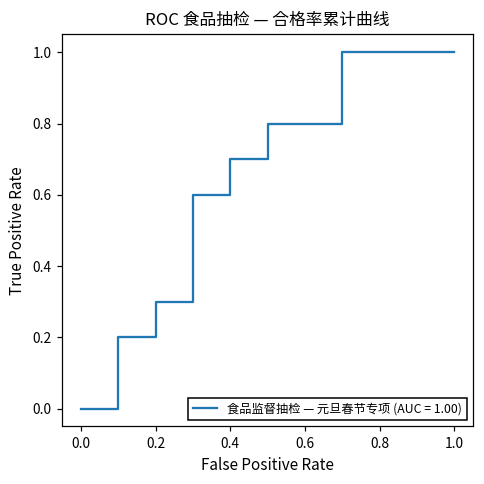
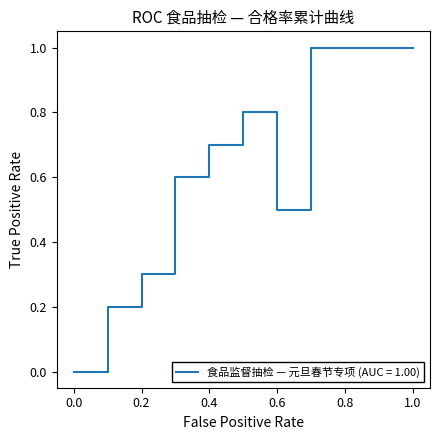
  {
    "0.0": 0.0,
    "0.2": 0.3,
    "0.4": 0.7,
-   "0.6": 0.8,
+   "0.6": 0.5,
    "0.8": 1.0,
    "1.0": 1.0
  }
